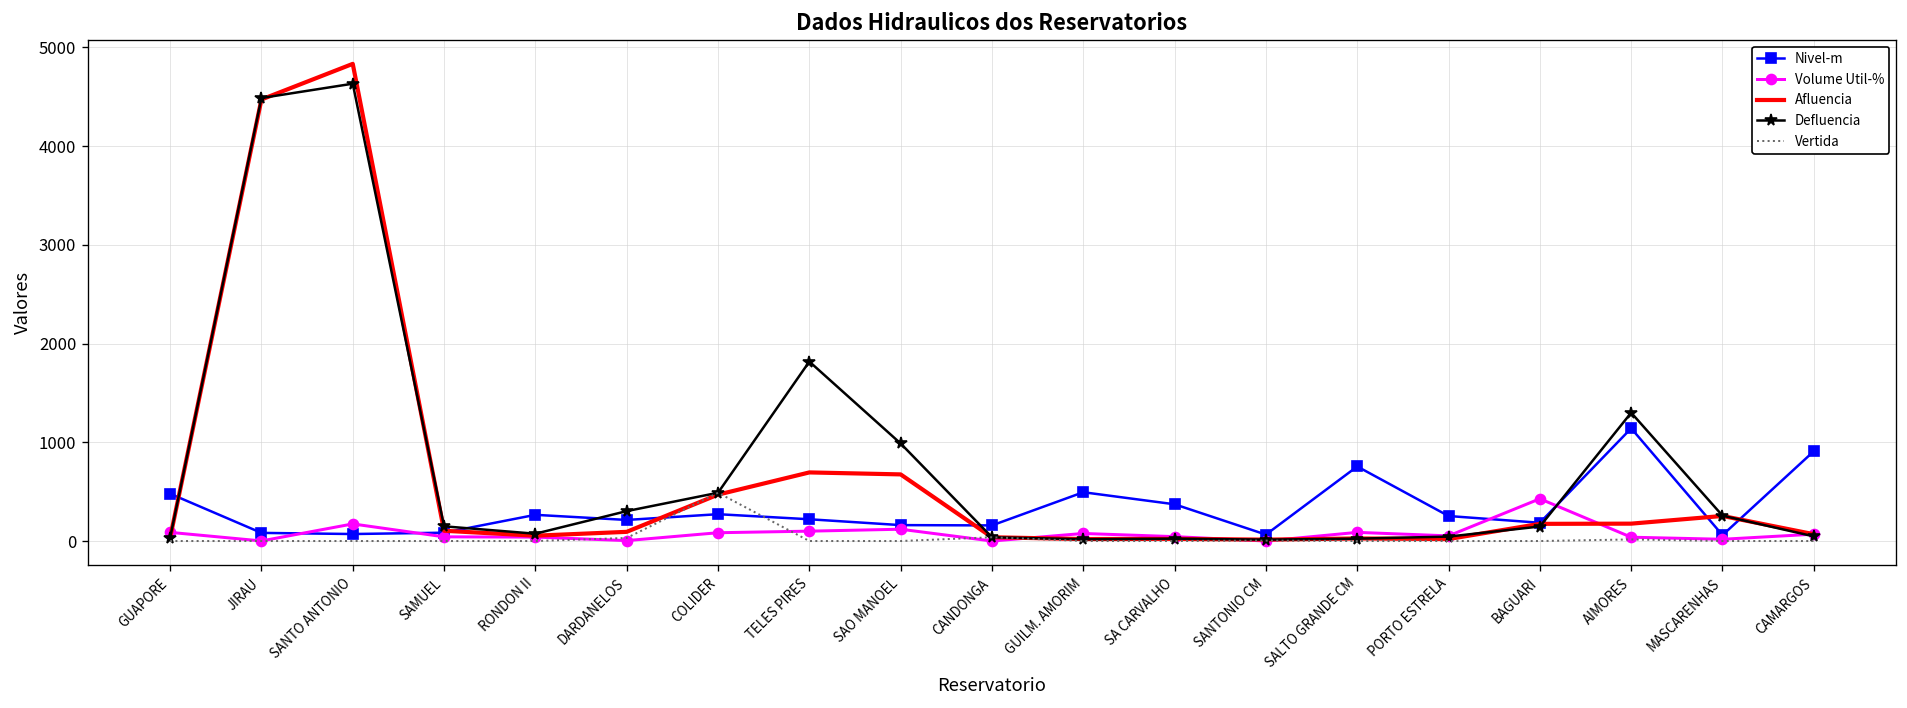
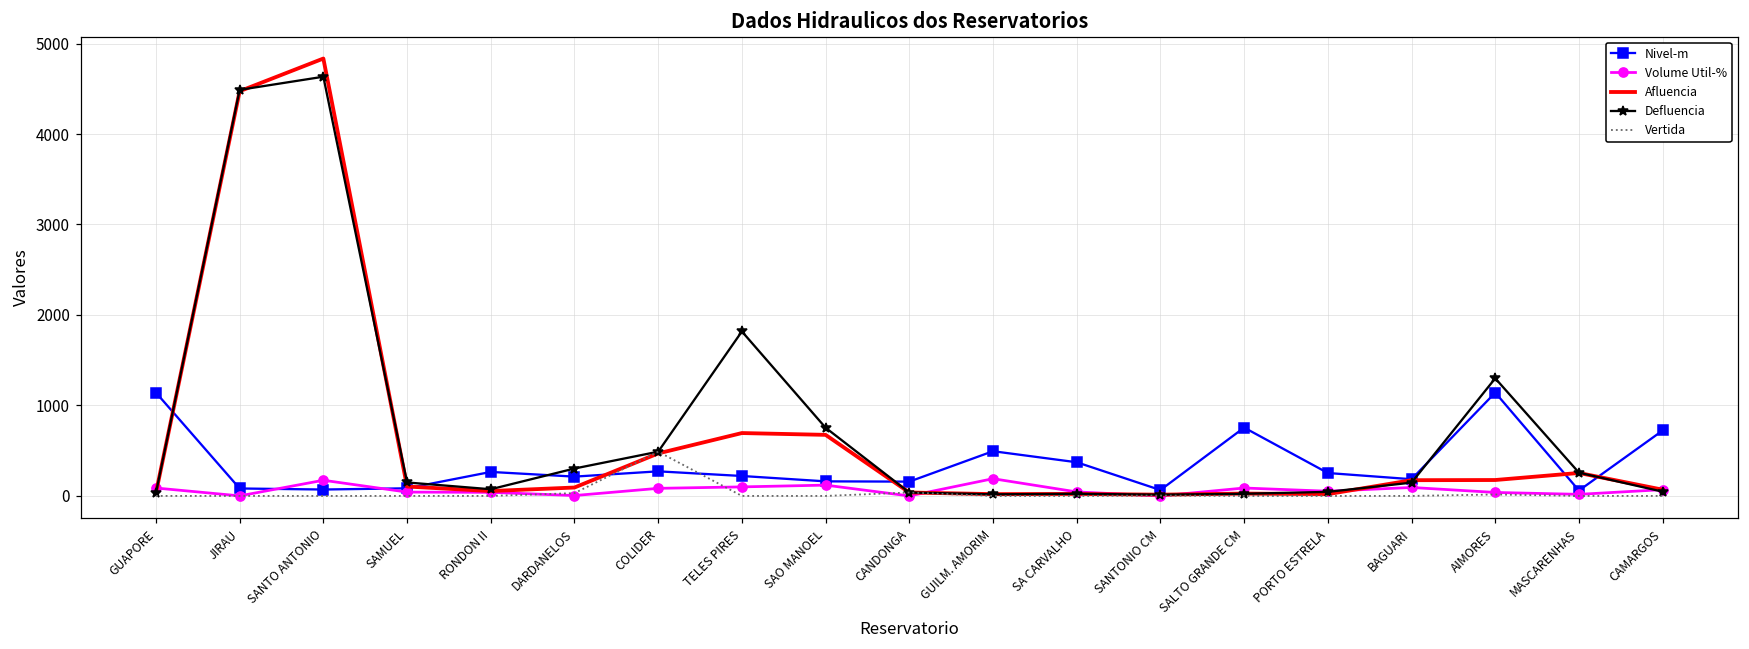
  {
    "Nivel-m": {
-     "GUAPORE": 500,
+     "GUAPORE": 1100,
      "JIRAU": 100,
      "SANTO ANTONIO": 100,
      "RONDON II": 300,
      "DARDANELOS": 200,
      "COLIDER": 300,
      "TELES PIRES": 200,
      "SAO MANOEL": 200,
      "CANDONGA": 200,
      "GUILM. AMORIM": 500,
      "SA CARVALHO": 400,
      "SANTONIO CM": 100,
      "SALTO GRANDE CM": 800,
      "PORTO ESTRELA": 300,
      "AIMORES": 1100,
      "MASCARENHAS": 100,
-     "CAMARGOS": 900
+     "CAMARGOS": 700
    },
    "Volume Util-%": {
      "GUAPORE": 100,
      "SANTO ANTONIO": 200,
      "SAMUEL": 0,
      "COLIDER": 100,
      "TELES PIRES": 100,
      "SAO MANOEL": 100,
      "CANDONGA": 0,
-     "GUILM. AMORIM": 100,
+     "GUILM. AMORIM": 200,
      "SALTO GRANDE CM": 100,
-     "BAGUARI": 400
+     "BAGUARI": 100
    },
    "Afluencia": {
      "SANTO ANTONIO": 4800,
      "DARDANELOS": 100,
      "TELES PIRES": 700,
      "SAO MANOEL": 700,
      "AIMORES": 200
    },
    "Defluencia": {
      "SANTO ANTONIO": 4600,
      "SAMUEL": 100,
      "DARDANELOS": 300,
      "TELES PIRES": 1800,
-     "SAO MANOEL": 1000,
+     "SAO MANOEL": 800,
      "AIMORES": 1300
    },
    "Vertida": {
      "GUAPORE": 0,
      "SANTO ANTONIO": 0,
      "SAMUEL": 0,
      "RONDON II": 0,
      "TELES PIRES": 0,
      "SAO MANOEL": 0,
      "BAGUARI": 0,
      "CAMARGOS": 0
    }
  }
